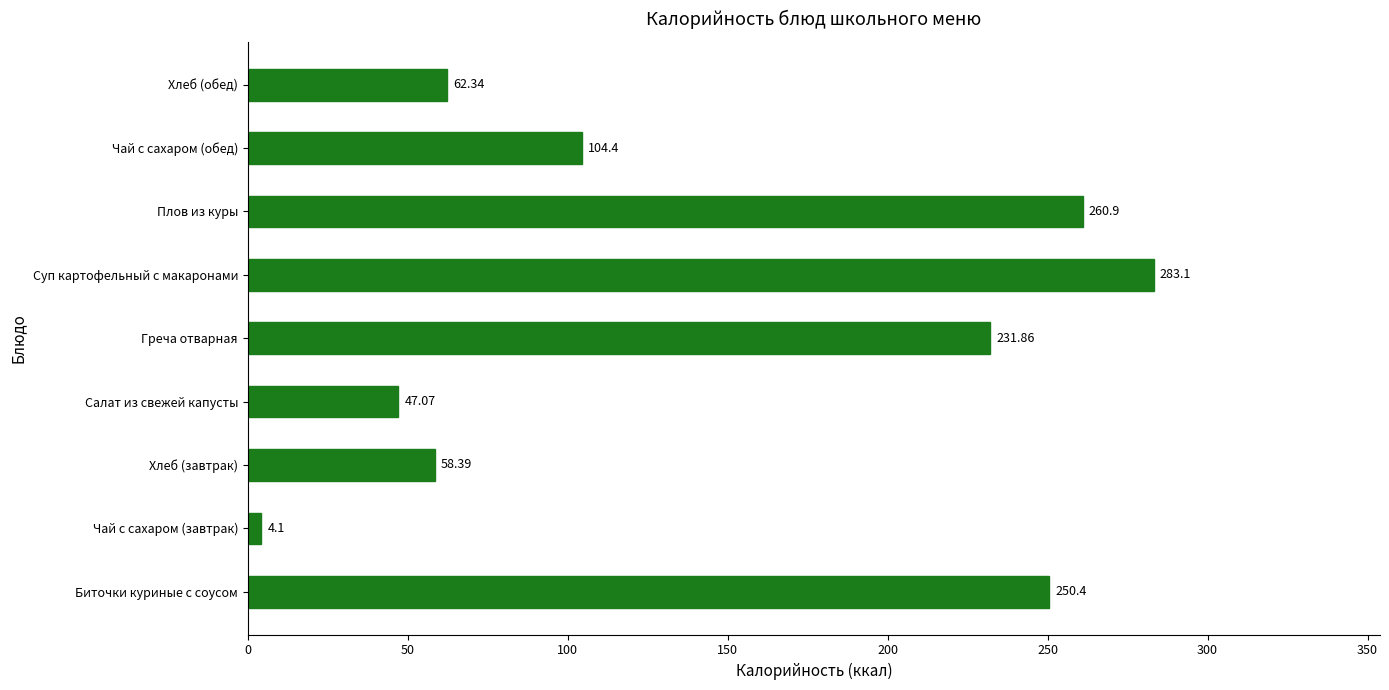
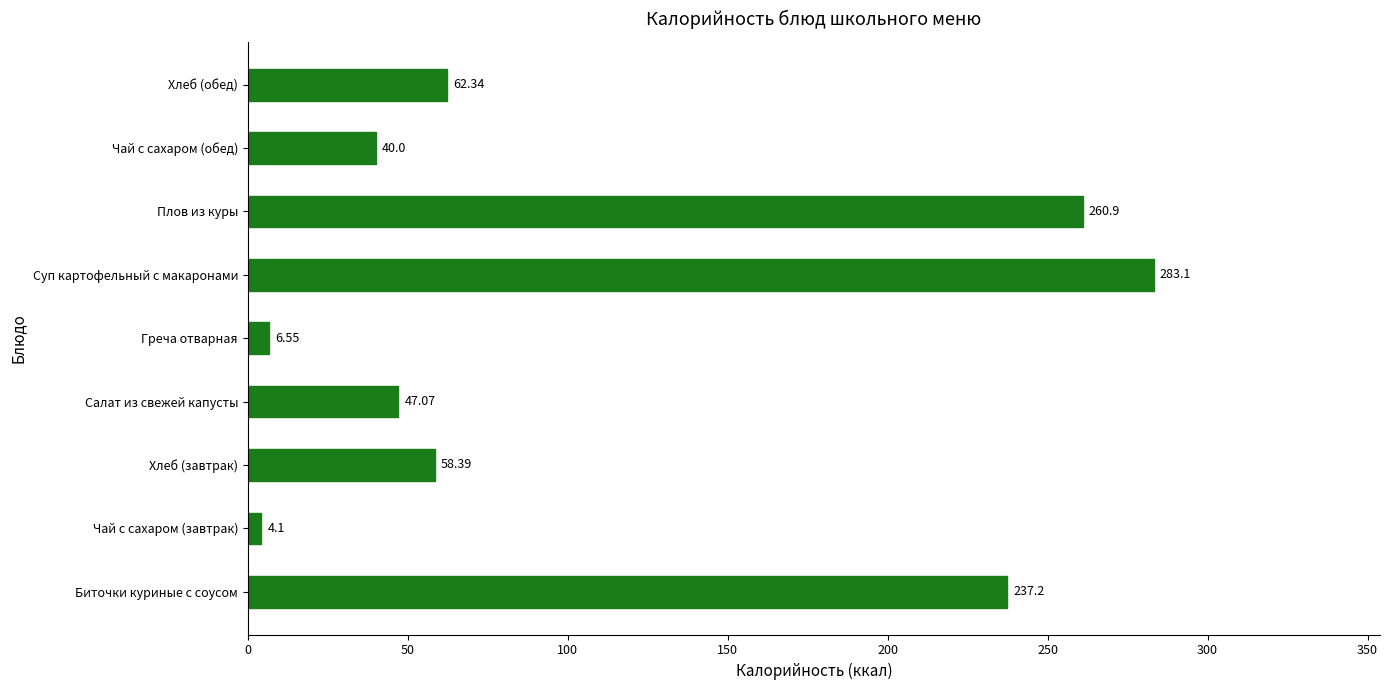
  {
    "Хлеб (обед)": 62.34,
-   "Чай с сахаром (обед)": 104.4,
+   "Чай с сахаром (обед)": 40.0,
    "Плов из куры": 260.9,
    "Суп картофельный с макаронами": 283.1,
-   "Греча отварная": 231.86,
+   "Греча отварная": 6.55,
    "Салат из свежей капусты": 47.07,
    "Хлеб (завтрак)": 58.39,
    "Чай с сахаром (завтрак)": 4.1,
-   "Биточки куриные с соусом": 250.4
+   "Биточки куриные с соусом": 237.2
  }
